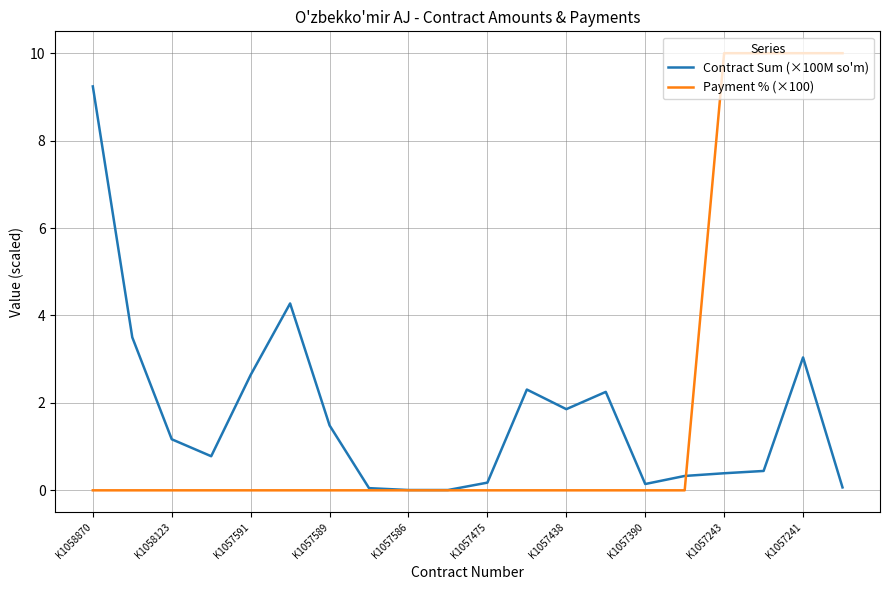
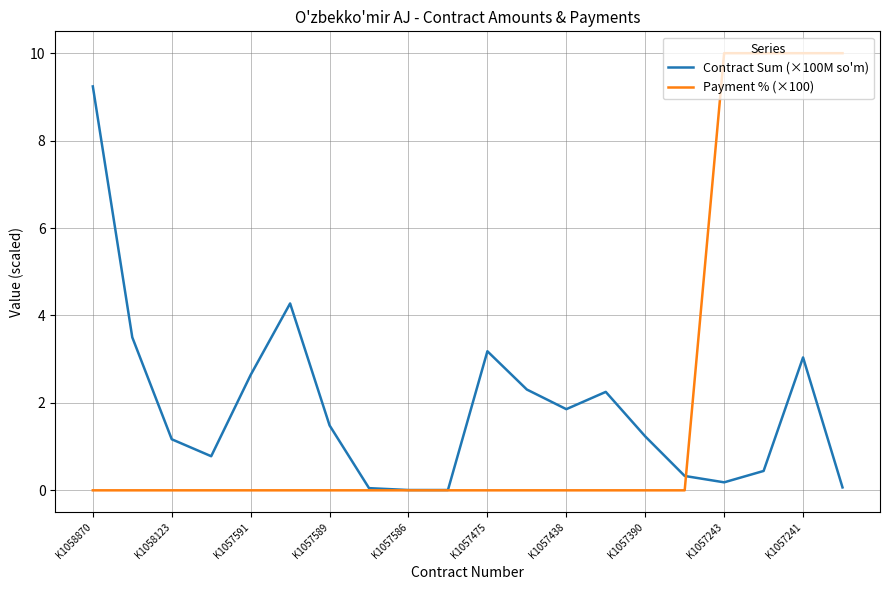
  {
    "Contract Sum (×100M so'm)": {
      "K1058870": 9.2,
      "K1058123": 1.2,
      "K1057591": 2.6,
      "K1057589": 1.5,
-     "K1057475": 0.2,
+     "K1057475": 3.2,
      "K1057438": 1.9,
-     "K1057390": 0.1,
-     "K1057243": 0.4,
+     "K1057390": 1.2,
+     "K1057243": 0.2,
      "K1057241": 3.0
    },
    "Payment % (×100)": {
      "K1058870": 0.0,
      "K1058123": 0.0,
      "K1057591": 0.0,
      "K1057589": 0.0,
      "K1057475": 0.0,
      "K1057438": 0.0,
      "K1057390": 0.0
    }
  }
